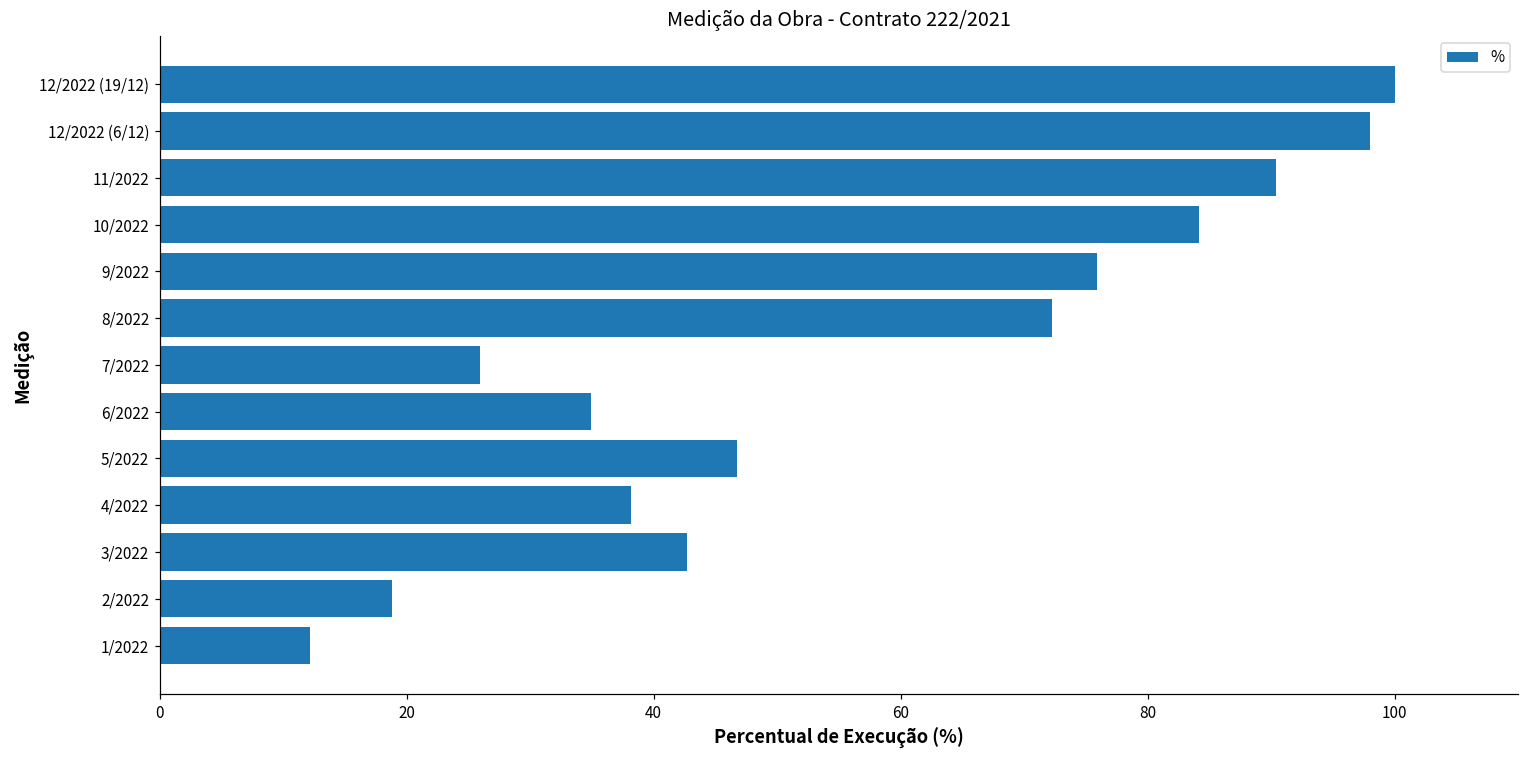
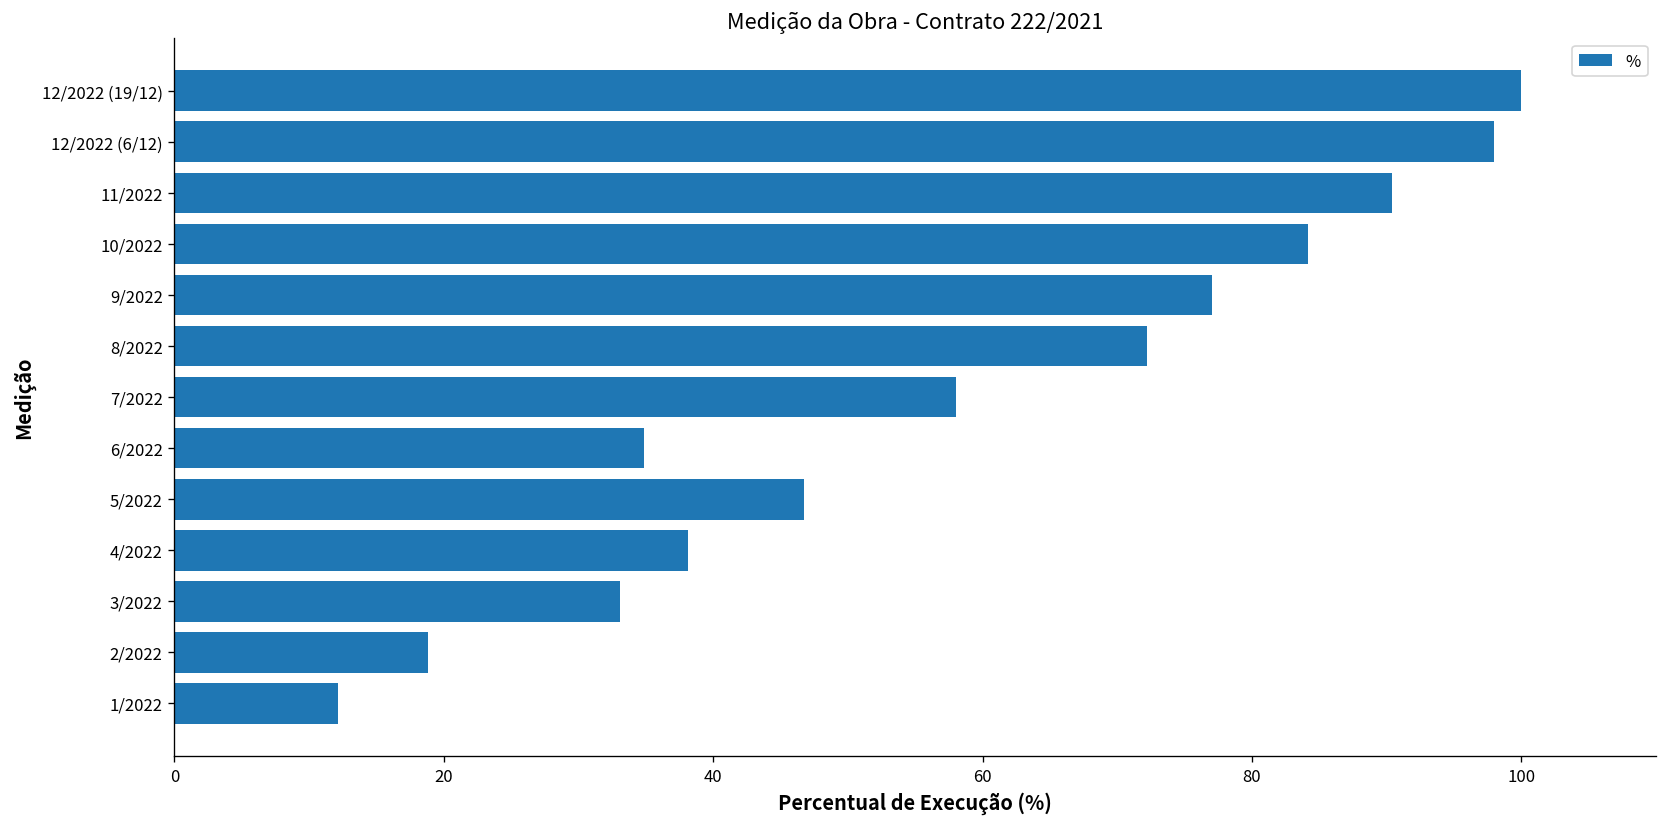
  {
    "12/2022 (19/12)": 100.0,
    "12/2022 (6/12)": 98.0,
    "11/2022": 90.4,
    "10/2022": 84.2,
-   "9/2022": 75.9,
+   "9/2022": 77.0,
    "8/2022": 72.2,
-   "7/2022": 25.9,
+   "7/2022": 58.0,
    "6/2022": 34.9,
    "5/2022": 46.8,
    "4/2022": 38.2,
-   "3/2022": 42.7,
+   "3/2022": 33.1,
    "2/2022": 18.8,
    "1/2022": 12.2
  }
